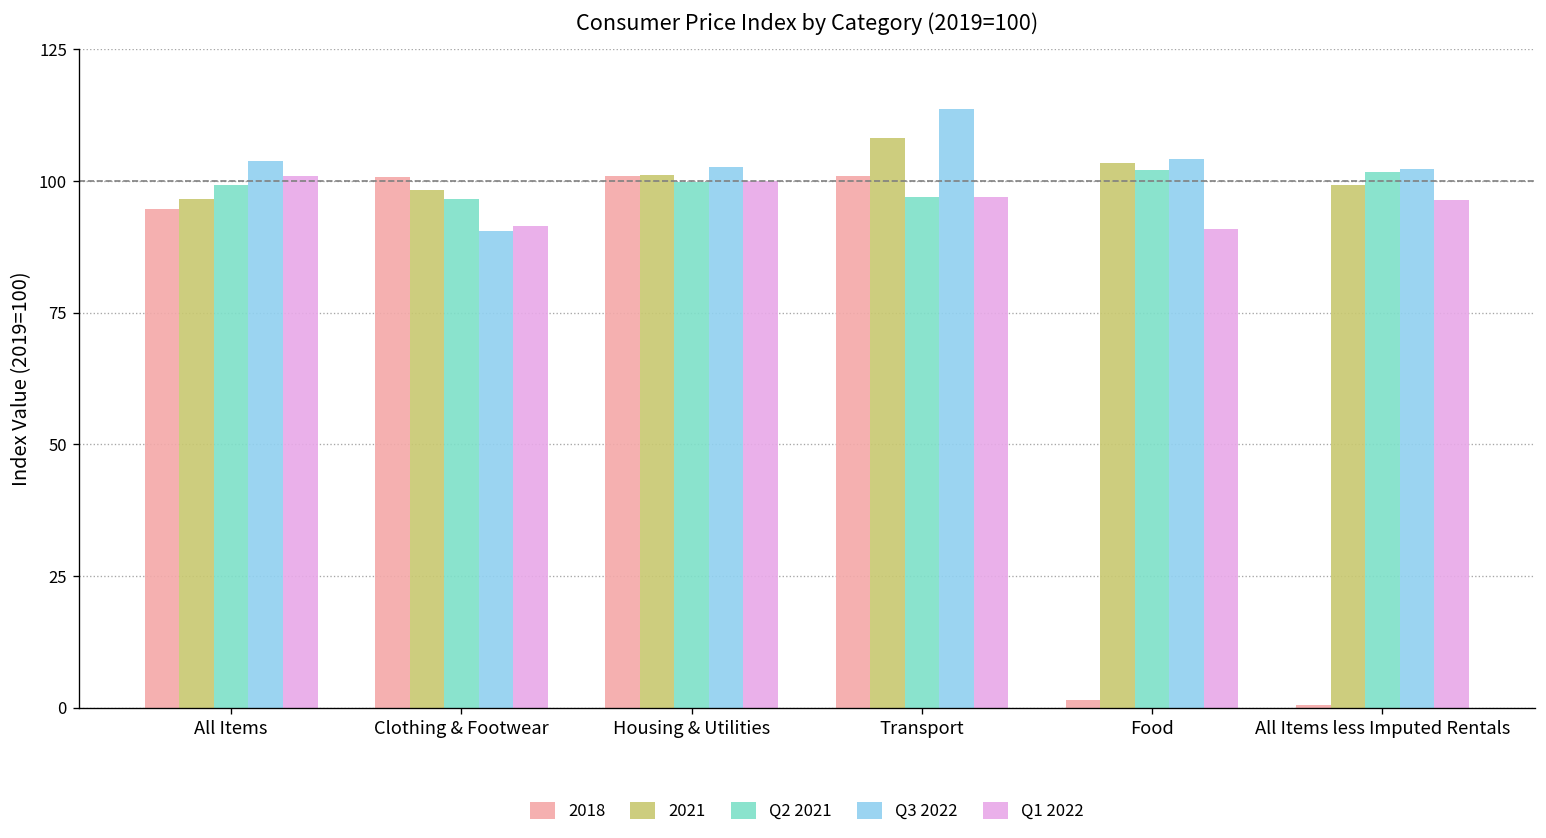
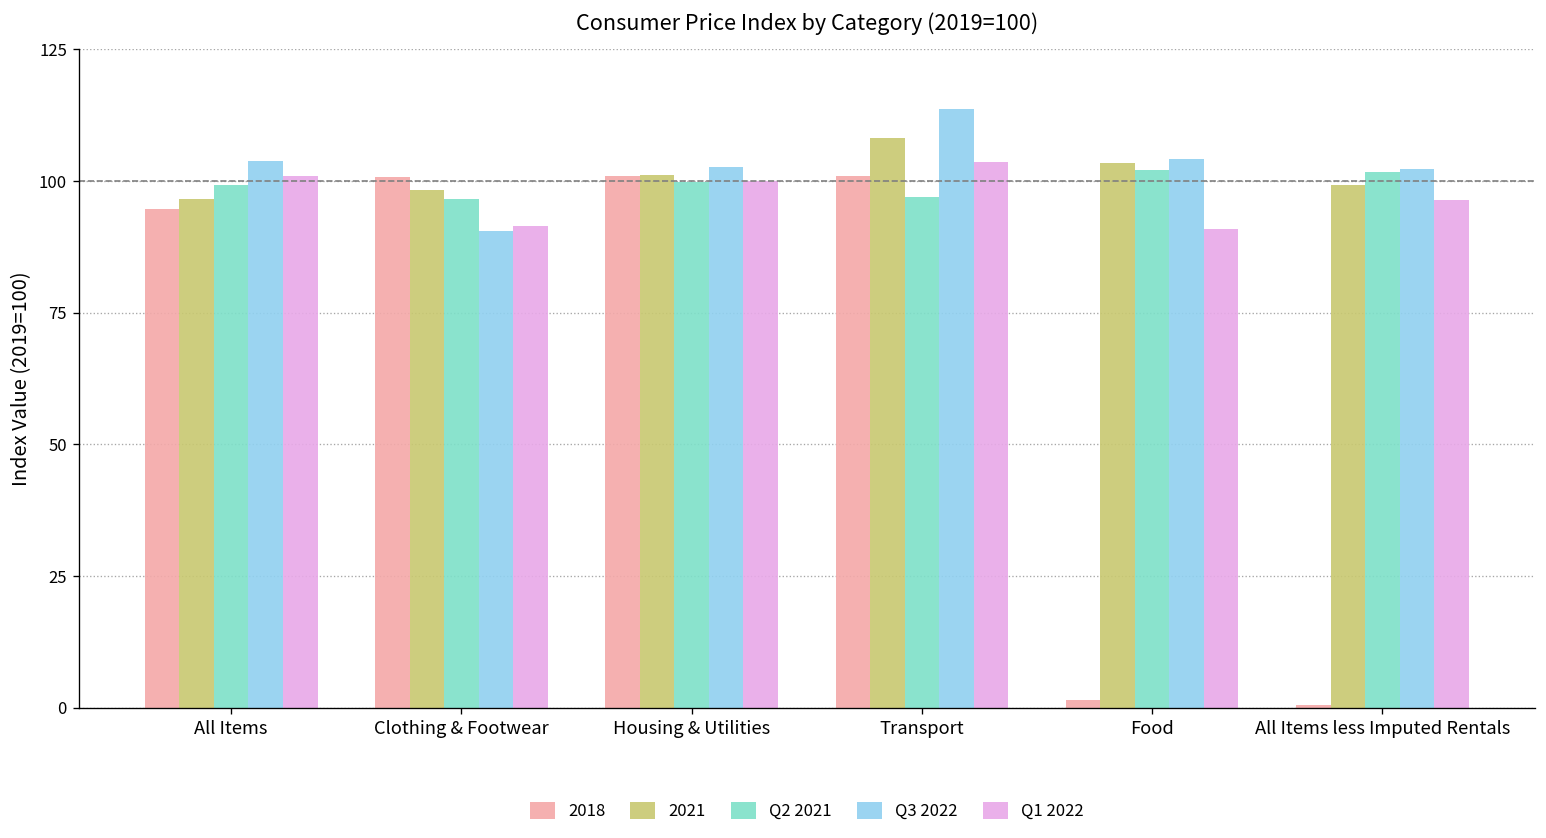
  {
    "2018": {
      "All Items": 95,
      "Clothing & Footwear": 101,
      "Housing & Utilities": 101,
      "Transport": 101,
      "Food": 1
    },
    "2021": {
      "All Items": 97,
      "Clothing & Footwear": 98,
      "Housing & Utilities": 101,
      "Transport": 108,
      "Food": 103,
      "All Items less Imputed Rentals": 99
    },
    "Q1 2022": {
      "All Items": 101,
      "Clothing & Footwear": 91,
      "Housing & Utilities": 100,
-     "Transport": 97,
+     "Transport": 104,
      "Food": 91,
      "All Items less Imputed Rentals": 96
    }
  }
